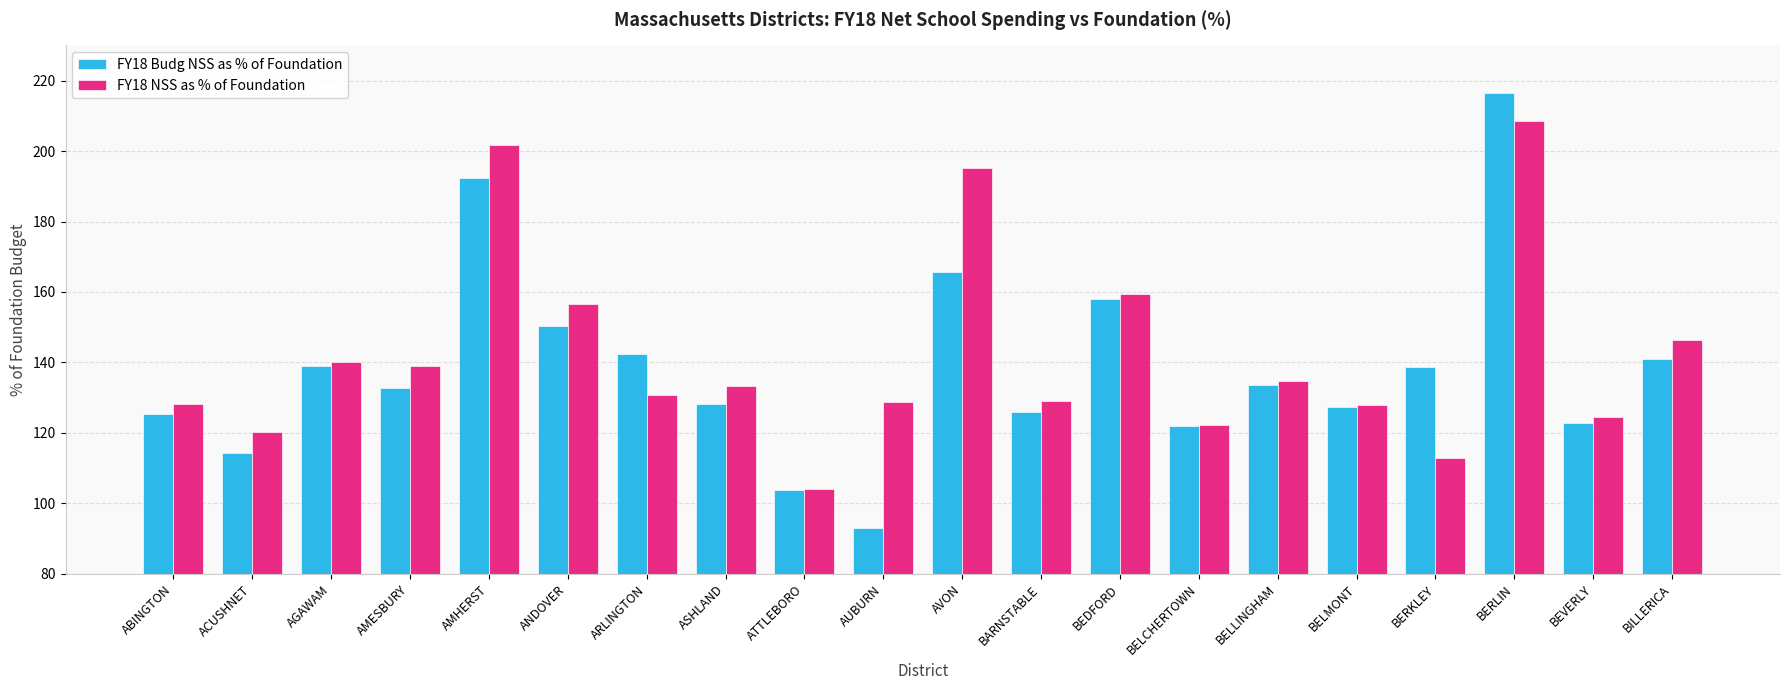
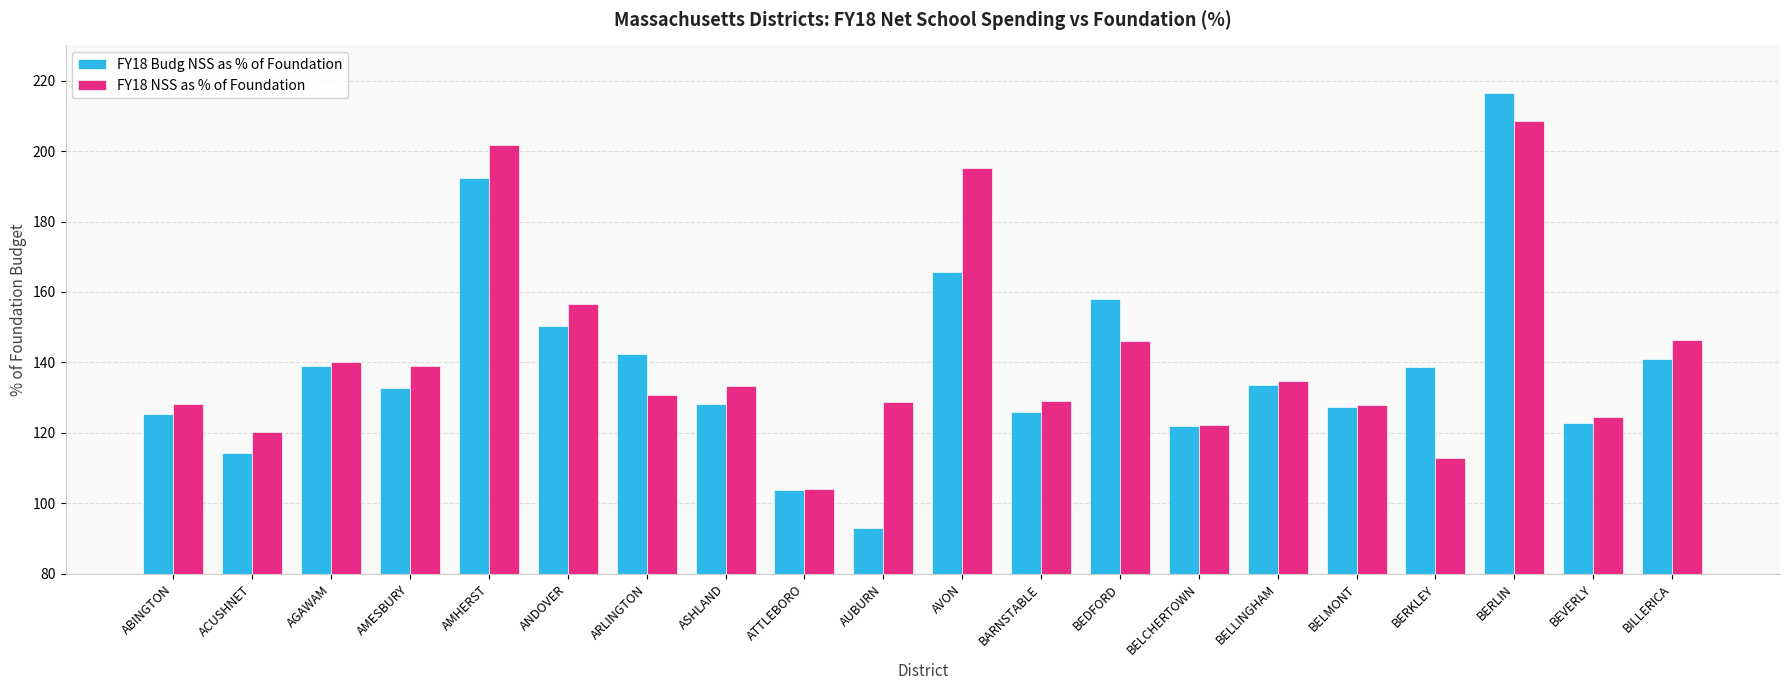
  {
    "FY18 Budg NSS as % of Foundation": {
      "ABINGTON": 125,
      "ACUSHNET": 114,
      "AGAWAM": 139,
      "AMESBURY": 133,
      "AMHERST": 192,
      "ANDOVER": 150,
      "ARLINGTON": 142,
      "ASHLAND": 128,
      "ATTLEBORO": 104,
      "AUBURN": 93,
      "AVON": 166,
      "BARNSTABLE": 126,
      "BEDFORD": 158,
      "BELCHERTOWN": 122,
      "BELLINGHAM": 134,
      "BELMONT": 127,
      "BERKLEY": 139,
      "BERLIN": 217,
      "BEVERLY": 123,
      "BILLERICA": 141
    },
    "FY18 NSS as % of Foundation": {
      "ABINGTON": 128,
      "ACUSHNET": 120,
      "AGAWAM": 140,
      "AMESBURY": 139,
      "AMHERST": 202,
      "ANDOVER": 157,
      "ARLINGTON": 131,
      "ASHLAND": 133,
      "ATTLEBORO": 104,
      "AUBURN": 129,
      "AVON": 195,
      "BARNSTABLE": 129,
-     "BEDFORD": 160,
+     "BEDFORD": 146,
      "BELCHERTOWN": 122,
      "BELLINGHAM": 135,
      "BELMONT": 128,
      "BERKLEY": 113,
      "BERLIN": 209,
      "BEVERLY": 124,
      "BILLERICA": 146
    }
  }
